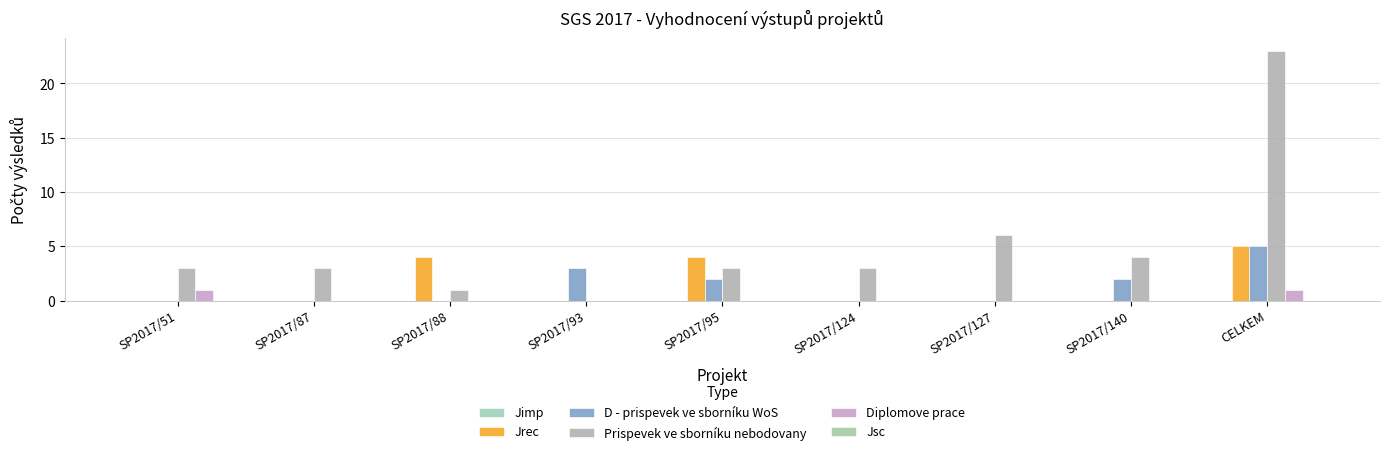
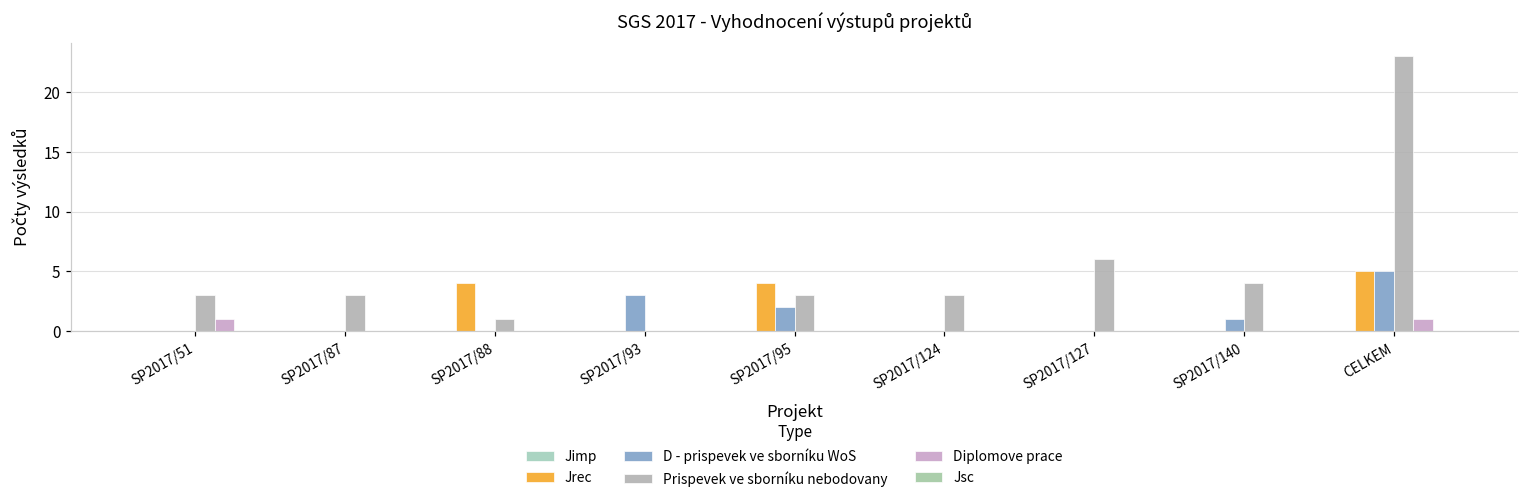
  {
    "Jrec": {
      "SP2017/51": 0,
      "SP2017/87": 0,
      "SP2017/88": 4,
      "SP2017/93": 0,
      "SP2017/95": 4,
      "SP2017/124": 0,
      "SP2017/127": 0,
      "SP2017/140": 0,
      "CELKEM": 5
    },
    "D - prispevek ve sborníku WoS": {
      "SP2017/51": 0,
      "SP2017/87": 0,
      "SP2017/88": 0,
      "SP2017/93": 3,
      "SP2017/95": 2,
      "SP2017/124": 0,
      "SP2017/127": 0,
-     "SP2017/140": 2,
+     "SP2017/140": 1,
      "CELKEM": 5
    }
  }
